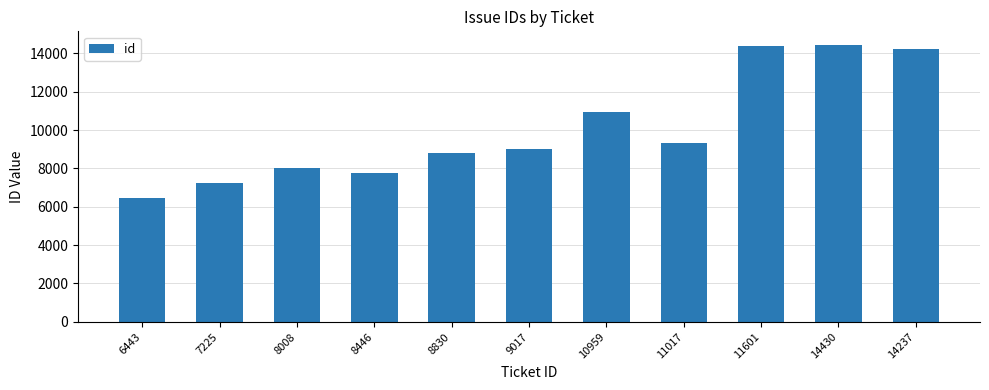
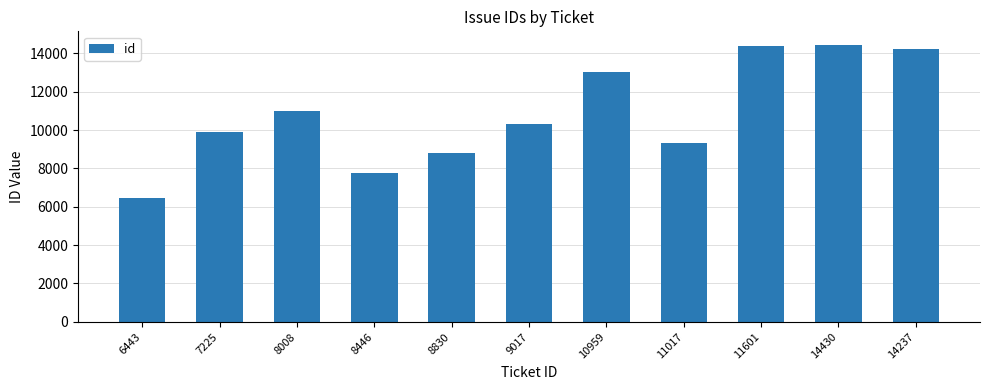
  {
    "6443": 6400,
-   "7225": 7200,
-   "8008": 8000,
+   "7225": 9900,
+   "8008": 11000,
    "8446": 7800,
    "8830": 8800,
-   "9017": 9000,
-   "10959": 11000,
+   "9017": 10300,
+   "10959": 13000,
    "11017": 9300,
    "11601": 14400,
    "14430": 14400,
    "14237": 14200
  }
